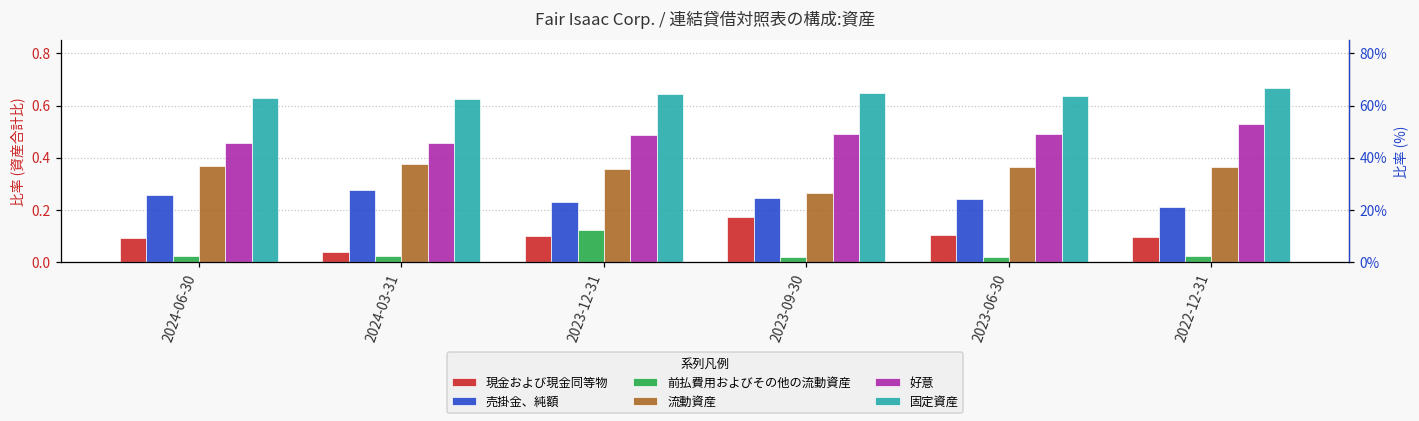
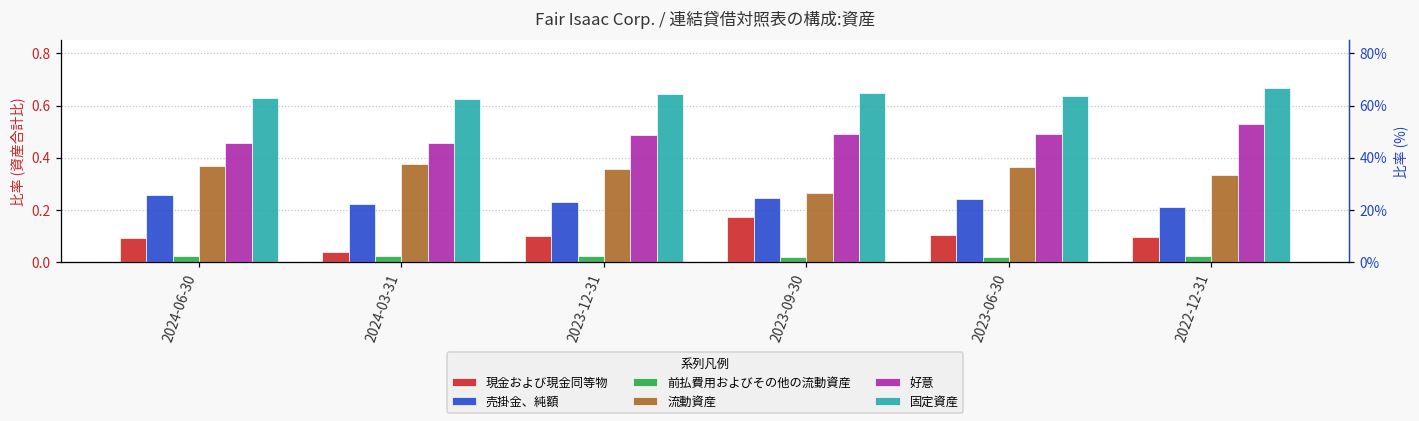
  {
    "現金および現金同等物": {
      "2024-06-30": 0.09,
      "2024-03-31": 0.04,
      "2023-12-31": 0.10,
      "2023-09-30": 0.17,
      "2023-06-30": 0.10,
      "2022-12-31": 0.10
    },
    "売掛金、純額": {
      "2024-06-30": 0.26,
-     "2024-03-31": 0.28,
+     "2024-03-31": 0.22,
      "2023-12-31": 0.23,
      "2023-09-30": 0.25,
      "2023-06-30": 0.24,
      "2022-12-31": 0.21
    },
    "前払費用およびその他の流動資産": {
      "2024-06-30": 0.02,
      "2024-03-31": 0.02,
-     "2023-12-31": 0.12,
+     "2023-12-31": 0.02,
      "2023-09-30": 0.02,
      "2023-06-30": 0.02,
      "2022-12-31": 0.02
    },
    "流動資産": {
      "2024-06-30": 0.37,
      "2024-03-31": 0.38,
      "2023-12-31": 0.35,
      "2023-09-30": 0.26,
      "2023-06-30": 0.36,
-     "2022-12-31": 0.37
+     "2022-12-31": 0.33
    },
    "好意": {
      "2024-06-30": 0.45,
      "2024-03-31": 0.46,
      "2023-12-31": 0.49,
      "2023-09-30": 0.49,
      "2023-06-30": 0.49,
      "2022-12-31": 0.53
    },
    "固定資産": {
      "2024-06-30": 0.63,
      "2024-03-31": 0.62,
      "2023-12-31": 0.65,
      "2023-09-30": 0.65,
      "2023-06-30": 0.64,
      "2022-12-31": 0.67
    }
  }
